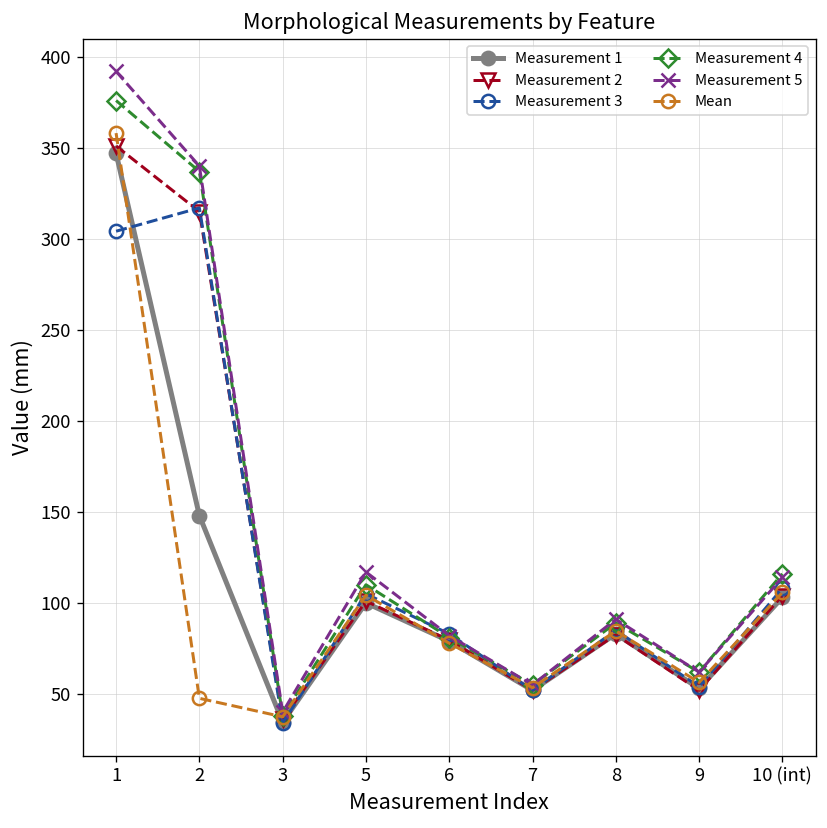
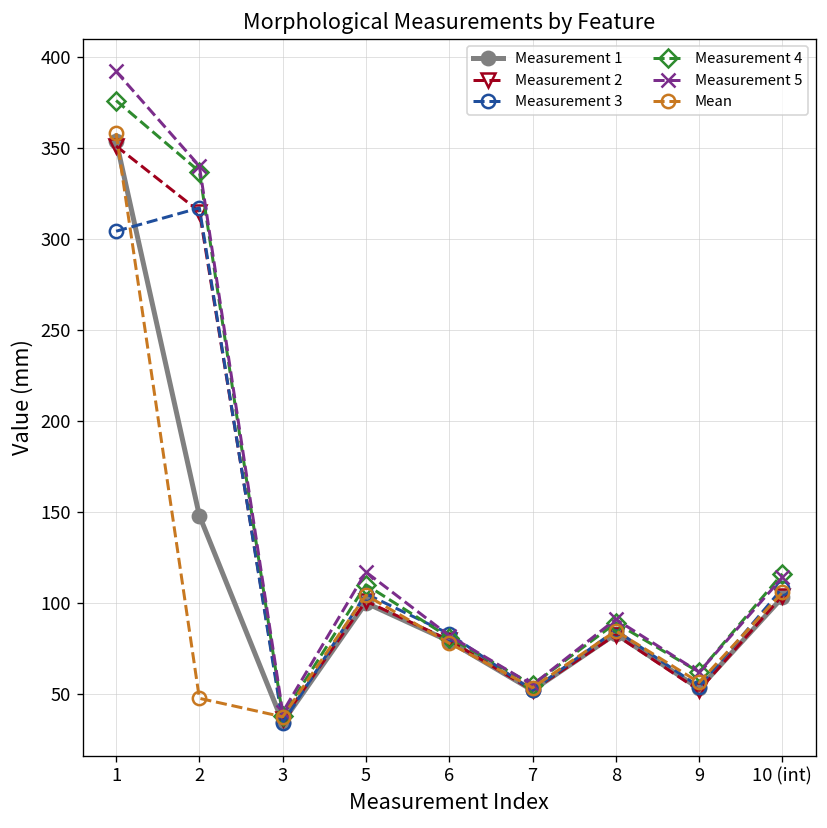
  {
    "Measurement 1": {
-     "1": 347,
+     "1": 354,
      "2": 148
    },
    "Measurement 2": {
      "1": 351,
      "2": 315
    },
    "Measurement 3": {
      "1": 304,
      "2": 317,
      "10 (int)": 108
    },
    "Measurement 4": {
      "1": 376,
      "2": 337,
      "5": 110,
      "8": 89,
      "10 (int)": 116
    },
    "Measurement 5": {
      "1": 392,
      "2": 340,
      "3": 40,
      "5": 117,
      "8": 91,
      "10 (int)": 114
    },
    "Mean": {
      "1": 358,
      "2": 48,
      "9": 56,
      "10 (int)": 106
    }
  }
